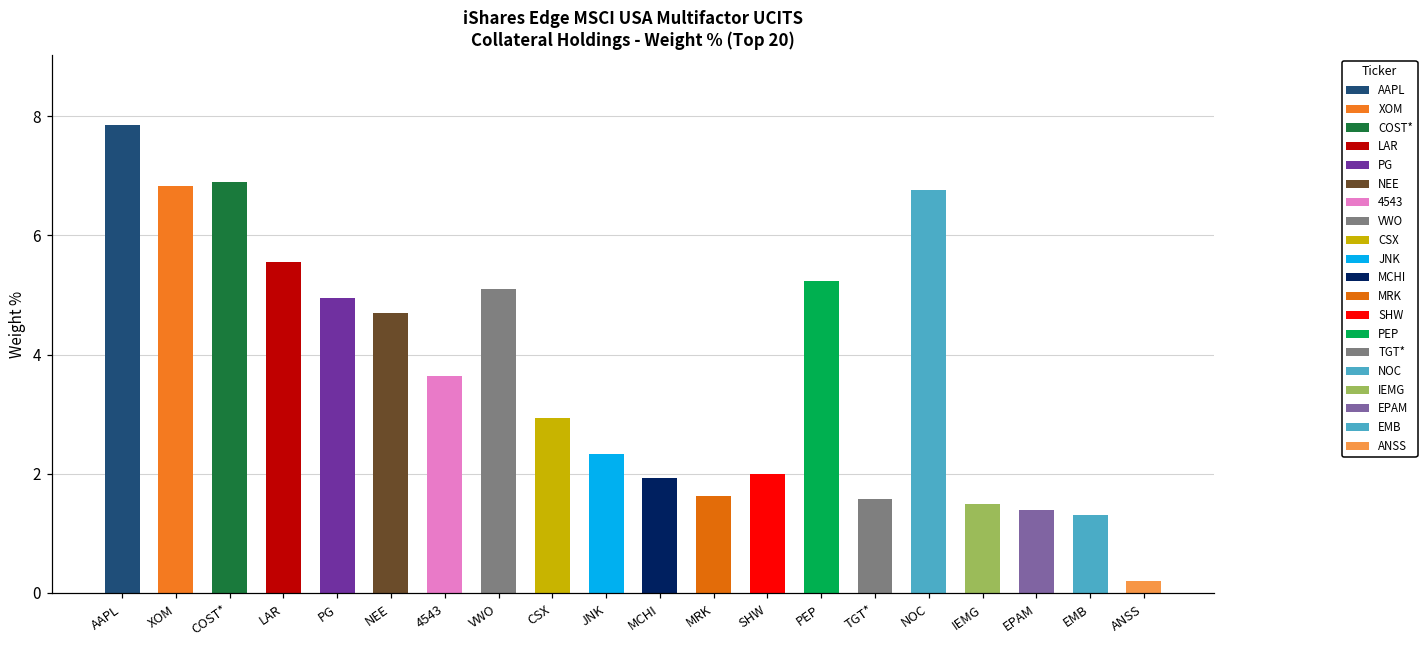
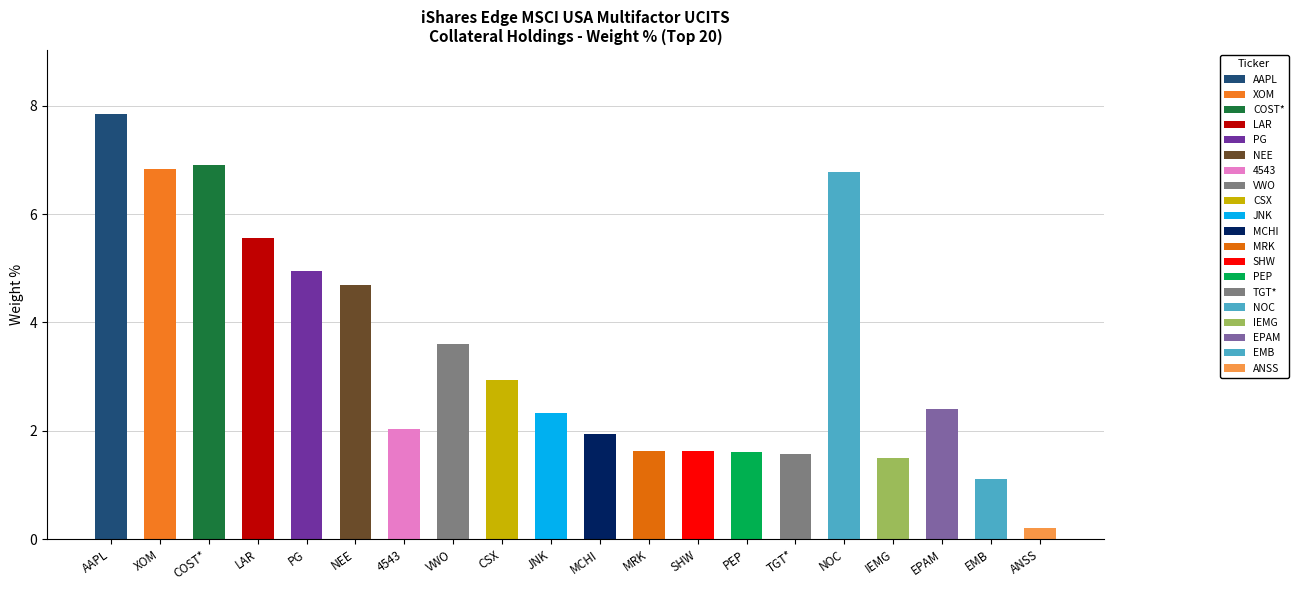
  {
    "AAPL": 7.9,
    "XOM": 6.8,
    "COST*": 6.9,
    "LAR": 5.6,
    "PG": 5.0,
    "NEE": 4.7,
-   "4543": 3.6,
-   "VWO": 5.1,
+   "4543": 2.0,
+   "VWO": 3.6,
    "CSX": 2.9,
    "JNK": 2.3,
    "MCHI": 1.9,
    "MRK": 1.6,
-   "SHW": 2.0,
-   "PEP": 5.2,
+   "SHW": 1.6,
+   "PEP": 1.6,
    "TGT*": 1.6,
    "NOC": 6.8,
    "IEMG": 1.5,
-   "EPAM": 1.4,
-   "EMB": 1.3,
+   "EPAM": 2.4,
+   "EMB": 1.1,
    "ANSS": 0.2
  }
